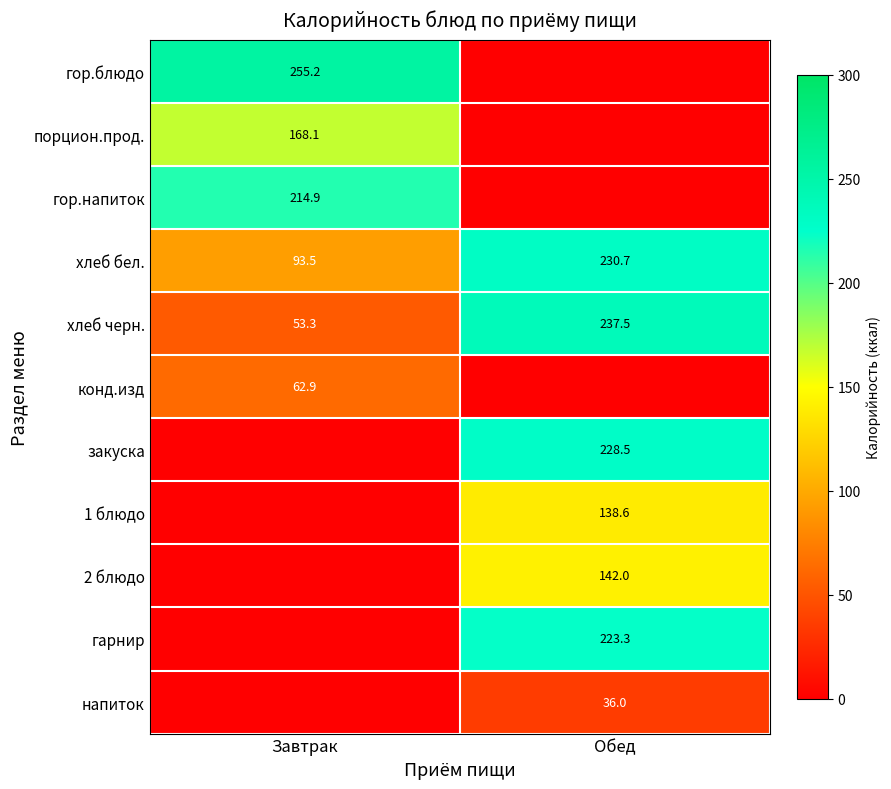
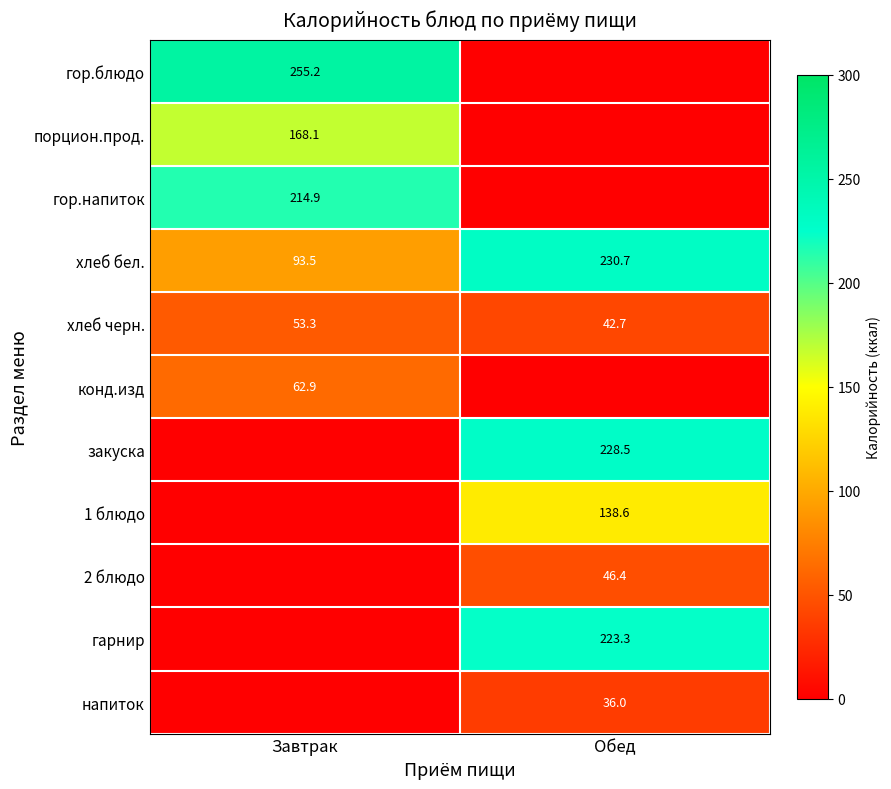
  {
    "гор.блюдо": {
      "Завтрак": 255.2
    },
    "порцион.прод.": {
      "Завтрак": 168.1
    },
    "гор.напиток": {
      "Завтрак": 214.9
    },
    "хлеб бел.": {
      "Завтрак": 93.5,
      "Обед": 230.7
    },
    "хлеб черн.": {
      "Завтрак": 53.3,
-     "Обед": 237.5
+     "Обед": 42.7
    },
    "конд.изд": {
      "Завтрак": 62.9
    },
    "закуска": {
      "Обед": 228.5
    },
    "1 блюдо": {
      "Обед": 138.6
    },
    "2 блюдо": {
-     "Обед": 142.0
+     "Обед": 46.4
    },
    "гарнир": {
      "Обед": 223.3
    },
    "напиток": {
      "Обед": 36.0
    }
  }
